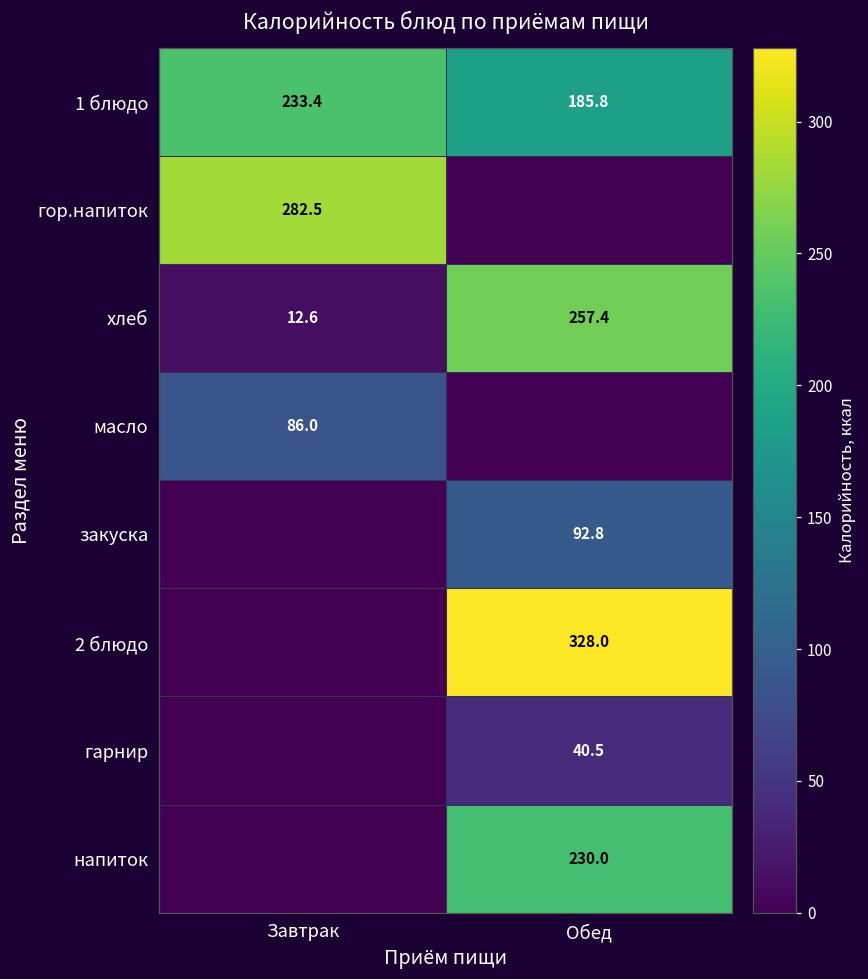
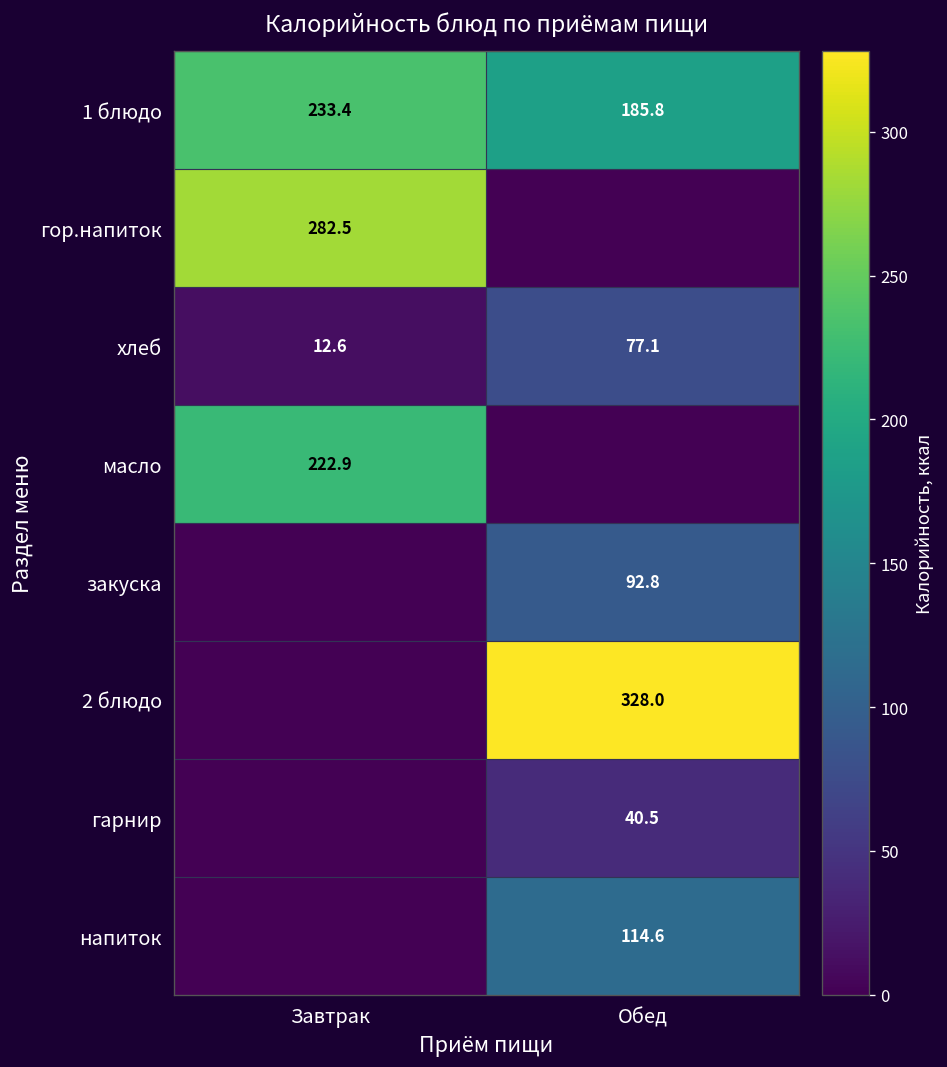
  {
    "1 блюдо": {
      "Завтрак": 233.4,
      "Обед": 185.8
    },
    "гор.напиток": {
      "Завтрак": 282.5
    },
    "хлеб": {
      "Завтрак": 12.6,
-     "Обед": 257.4
+     "Обед": 77.1
    },
    "масло": {
-     "Завтрак": 86.0
+     "Завтрак": 222.9
    },
    "закуска": {
      "Обед": 92.8
    },
    "2 блюдо": {
      "Обед": 328.0
    },
    "гарнир": {
      "Обед": 40.5
    },
    "напиток": {
-     "Обед": 230.0
+     "Обед": 114.6
    }
  }
